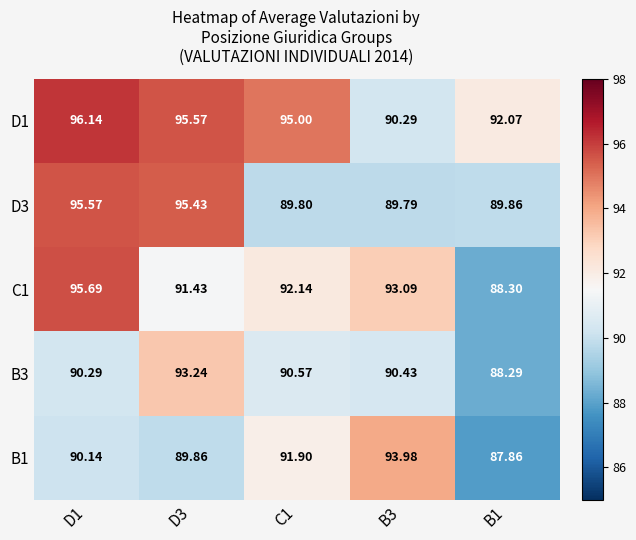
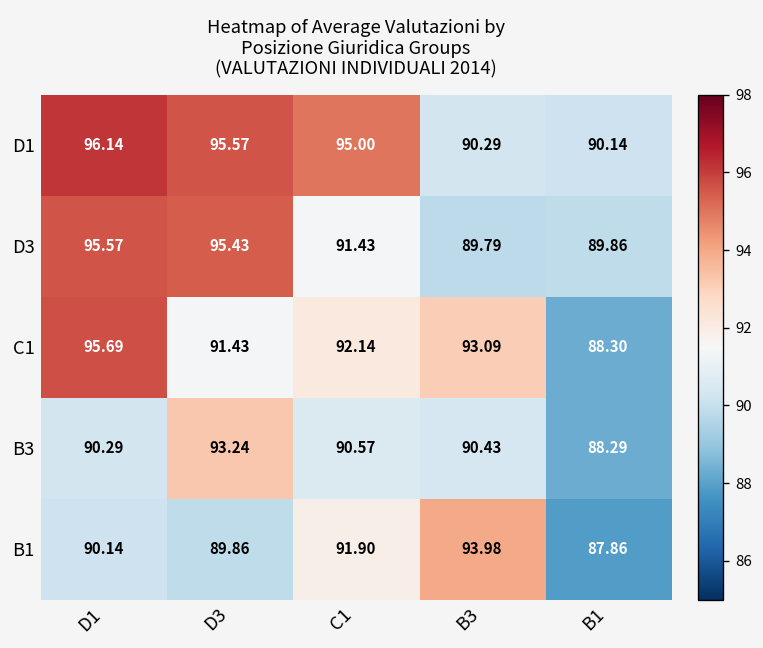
  {
    "D1": {
      "D1": 96.14,
      "D3": 95.57,
      "C1": 95.00,
      "B3": 90.29,
-     "B1": 92.07
+     "B1": 90.14
    },
    "D3": {
      "D1": 95.57,
      "D3": 95.43,
-     "C1": 89.80,
+     "C1": 91.43,
      "B3": 89.79,
      "B1": 89.86
    },
    "C1": {
      "D1": 95.69,
      "D3": 91.43,
      "C1": 92.14,
      "B3": 93.09,
      "B1": 88.30
    },
    "B3": {
      "D1": 90.29,
      "D3": 93.24,
      "C1": 90.57,
      "B3": 90.43,
      "B1": 88.29
    },
    "B1": {
      "D1": 90.14,
      "D3": 89.86,
      "C1": 91.90,
      "B3": 93.98,
      "B1": 87.86
    }
  }
